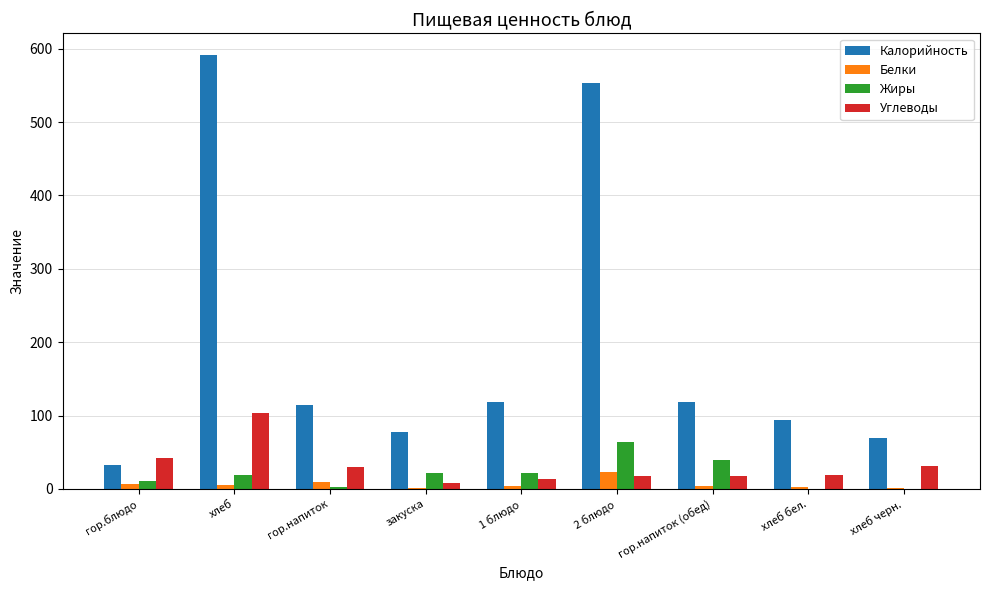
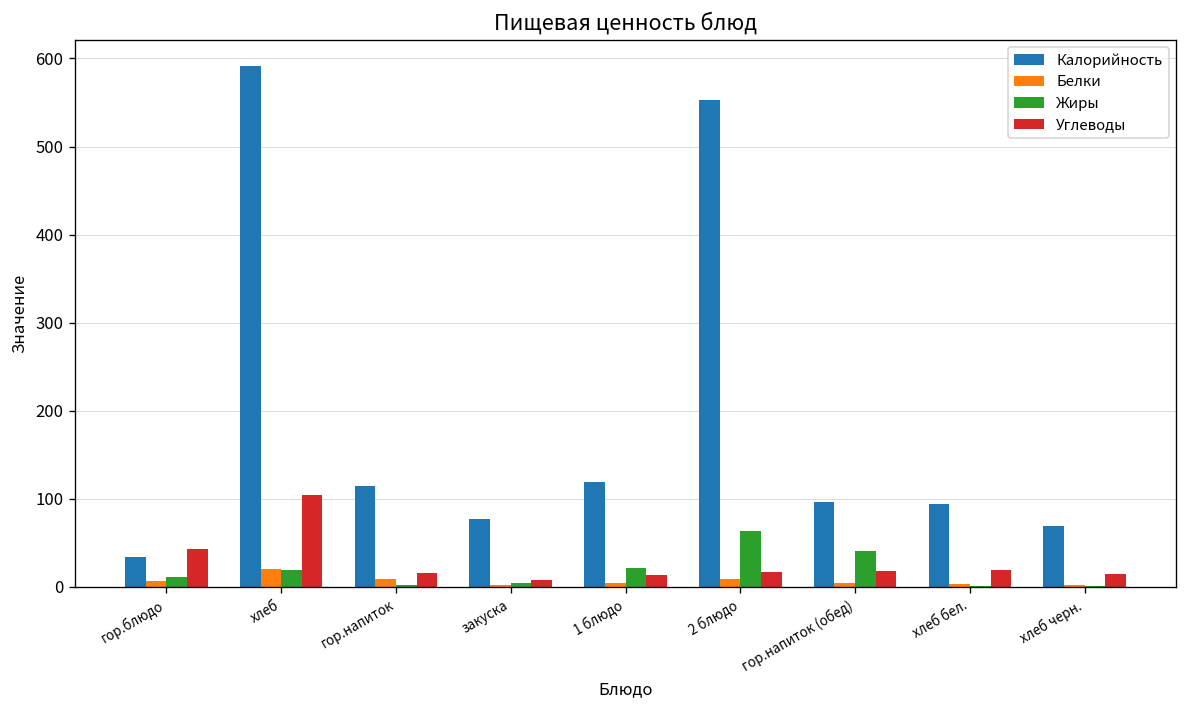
  {
    "Калорийность": {
      "гор.блюдо": 30,
      "хлеб": 590,
      "гор.напиток": 110,
      "закуска": 80,
      "1 блюдо": 120,
      "2 блюдо": 550,
-     "гор.напиток (обед)": 120,
+     "гор.напиток (обед)": 100,
      "хлеб бел.": 90,
      "хлеб черн.": 70
    },
    "Белки": {
      "гор.блюдо": 10,
-     "хлеб": 10,
+     "хлеб": 20,
      "гор.напиток": 10,
      "1 блюдо": 0,
-     "2 блюдо": 20,
+     "2 блюдо": 10,
      "гор.напиток (обед)": 0
    },
    "Жиры": {
      "гор.блюдо": 10,
      "хлеб": 20,
-     "закуска": 20,
+     "закуска": 0,
      "1 блюдо": 20,
      "2 блюдо": 60,
      "гор.напиток (обед)": 40
    },
    "Углеводы": {
      "гор.блюдо": 40,
      "хлеб": 100,
-     "гор.напиток": 30,
+     "гор.напиток": 20,
      "закуска": 10,
      "1 блюдо": 10,
      "2 блюдо": 20,
      "гор.напиток (обед)": 20,
      "хлеб бел.": 20,
-     "хлеб черн.": 30
+     "хлеб черн.": 10
    }
  }
